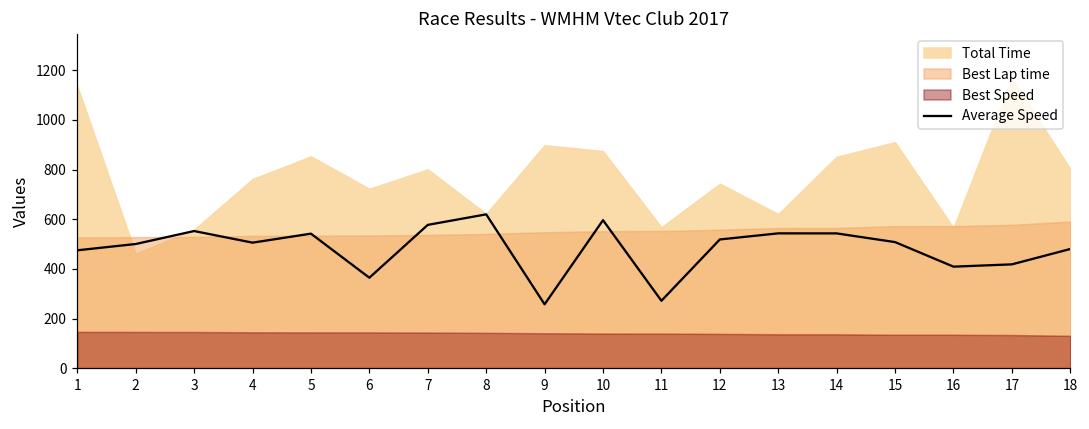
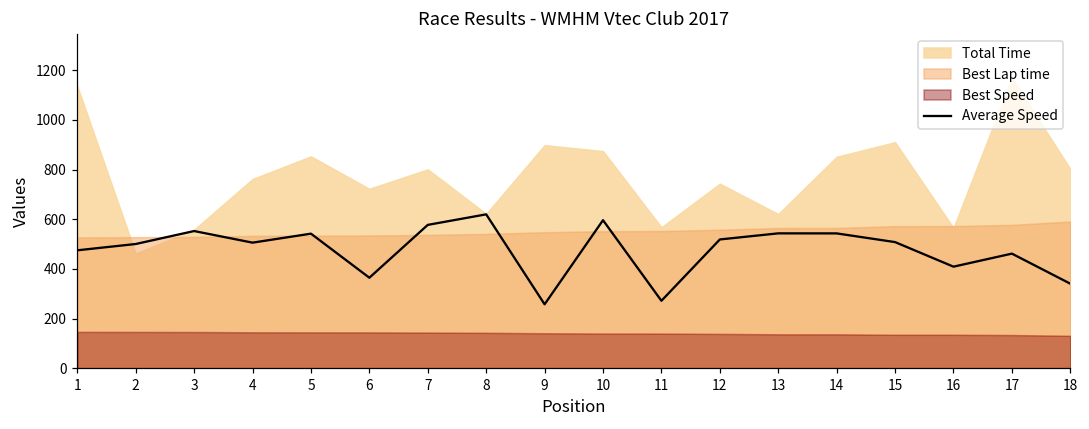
  {
    "Average Speed": {
      "1": 470,
      "2": 500,
      "4": 510,
      "6": 360,
      "7": 580,
      "9": 260,
      "10": 600,
      "11": 270,
      "12": 520,
      "13": 540,
      "14": 540,
      "15": 510,
      "16": 410,
-     "17": 420,
-     "18": 480
+     "17": 460,
+     "18": 340
    },
    "Best Speed": {
      "1": 150,
      "2": 150,
      "3": 150,
      "4": 140,
      "5": 140,
      "6": 140,
      "7": 140,
      "8": 140,
      "9": 140,
      "10": 140,
      "11": 140,
      "12": 140,
      "13": 140,
      "14": 140,
      "15": 130,
      "16": 130,
      "17": 130,
      "18": 130
    }
  }
